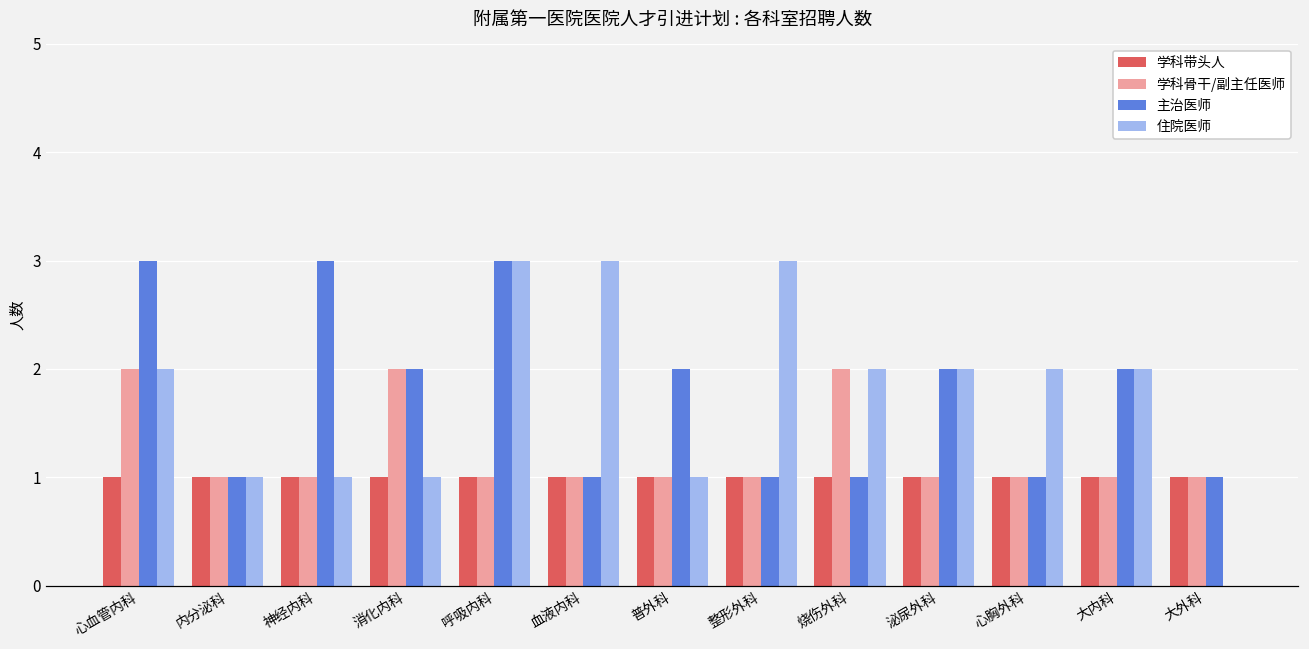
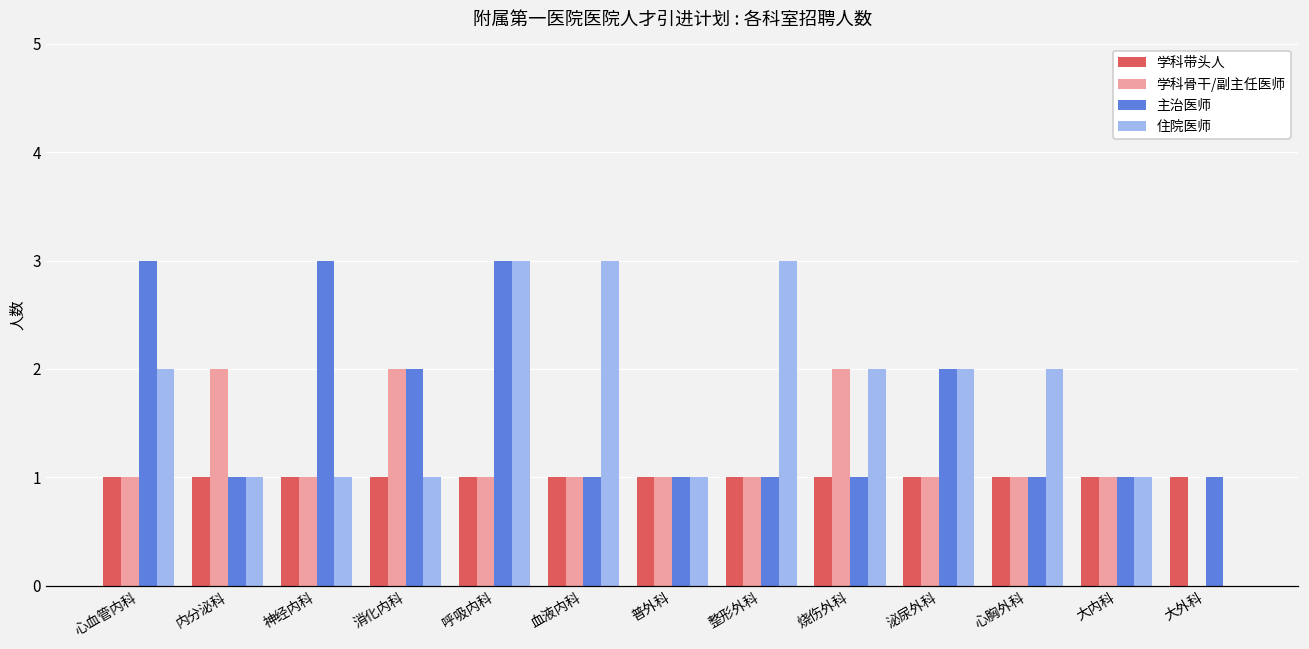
  {
    "学科带头人": {
      "心血管内科": 1,
      "内分泌科": 1,
      "神经内科": 1,
      "消化内科": 1,
      "呼吸内科": 1,
      "血液内科": 1,
      "普外科": 1,
      "整形外科": 1,
      "烧伤外科": 1,
      "泌尿外科": 1,
      "心胸外科": 1,
      "大内科": 1,
      "大外科": 1
    },
    "学科骨干/副主任医师": {
-     "心血管内科": 2,
-     "内分泌科": 1,
+     "心血管内科": 1,
+     "内分泌科": 2,
      "神经内科": 1,
      "消化内科": 2,
      "呼吸内科": 1,
      "血液内科": 1,
      "普外科": 1,
      "整形外科": 1,
      "烧伤外科": 2,
      "泌尿外科": 1,
      "心胸外科": 1,
      "大内科": 1,
-     "大外科": 1
+     "大外科": 0
    },
    "主治医师": {
      "心血管内科": 3,
      "内分泌科": 1,
      "神经内科": 3,
      "消化内科": 2,
      "呼吸内科": 3,
      "血液内科": 1,
-     "普外科": 2,
+     "普外科": 1,
      "整形外科": 1,
      "烧伤外科": 1,
      "泌尿外科": 2,
      "心胸外科": 1,
-     "大内科": 2,
+     "大内科": 1,
      "大外科": 1
    },
    "住院医师": {
      "心血管内科": 2,
      "内分泌科": 1,
      "神经内科": 1,
      "消化内科": 1,
      "呼吸内科": 3,
      "血液内科": 3,
      "普外科": 1,
      "整形外科": 3,
      "烧伤外科": 2,
      "泌尿外科": 2,
      "心胸外科": 2,
-     "大内科": 2,
+     "大内科": 1,
      "大外科": 0
    }
  }
